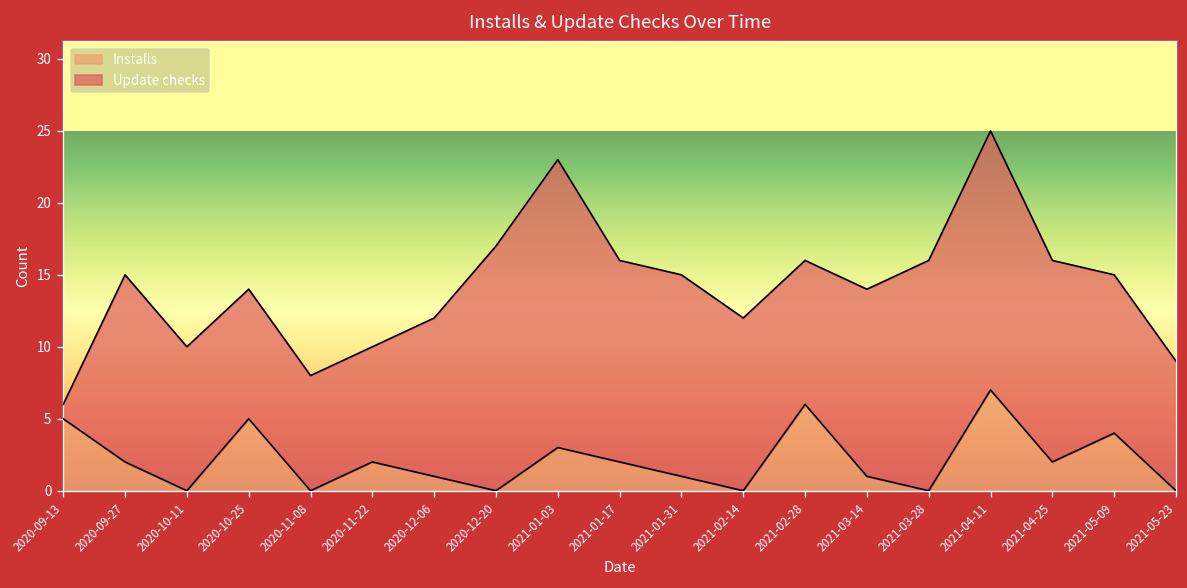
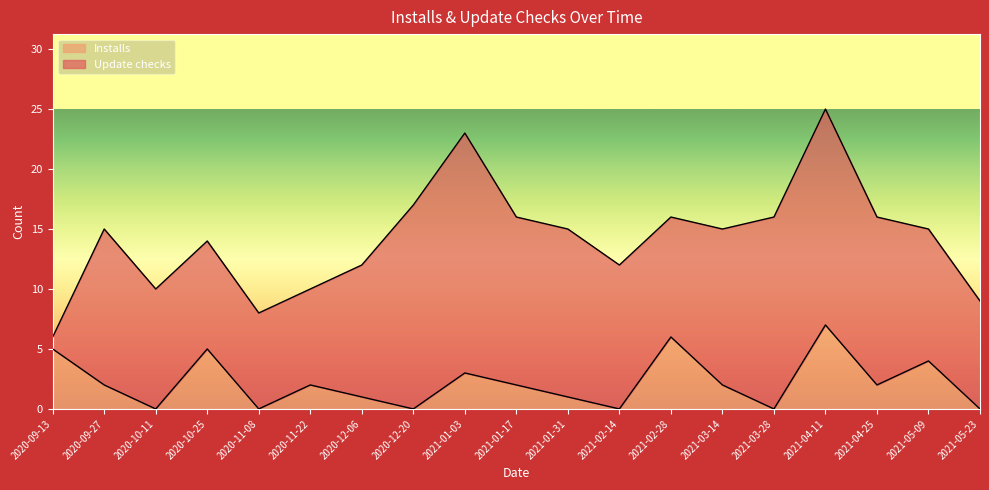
  {
    "Installs": {
      "2020-09-13": 5,
      "2020-09-27": 2,
      "2020-10-11": 0,
      "2020-10-25": 5,
      "2020-11-08": 0,
      "2020-11-22": 2,
      "2020-12-06": 1,
      "2020-12-20": 0,
      "2021-01-03": 3,
      "2021-01-17": 2,
      "2021-01-31": 1,
      "2021-02-14": 0,
      "2021-02-28": 6,
-     "2021-03-14": 1,
+     "2021-03-14": 2,
      "2021-03-28": 0,
      "2021-04-11": 7,
      "2021-04-25": 2,
      "2021-05-09": 4,
      "2021-05-23": 0
    },
    "Update checks": {
      "2020-09-13": 1,
      "2020-09-27": 13,
      "2020-10-11": 10,
      "2020-10-25": 9,
      "2020-11-08": 8,
      "2020-11-22": 8,
      "2020-12-06": 11,
      "2020-12-20": 17,
      "2021-01-03": 20,
      "2021-01-17": 14,
      "2021-01-31": 14,
      "2021-02-14": 12,
      "2021-02-28": 10,
      "2021-03-14": 13,
      "2021-03-28": 16,
      "2021-04-11": 18,
      "2021-04-25": 14,
      "2021-05-09": 11,
      "2021-05-23": 9
    }
  }
